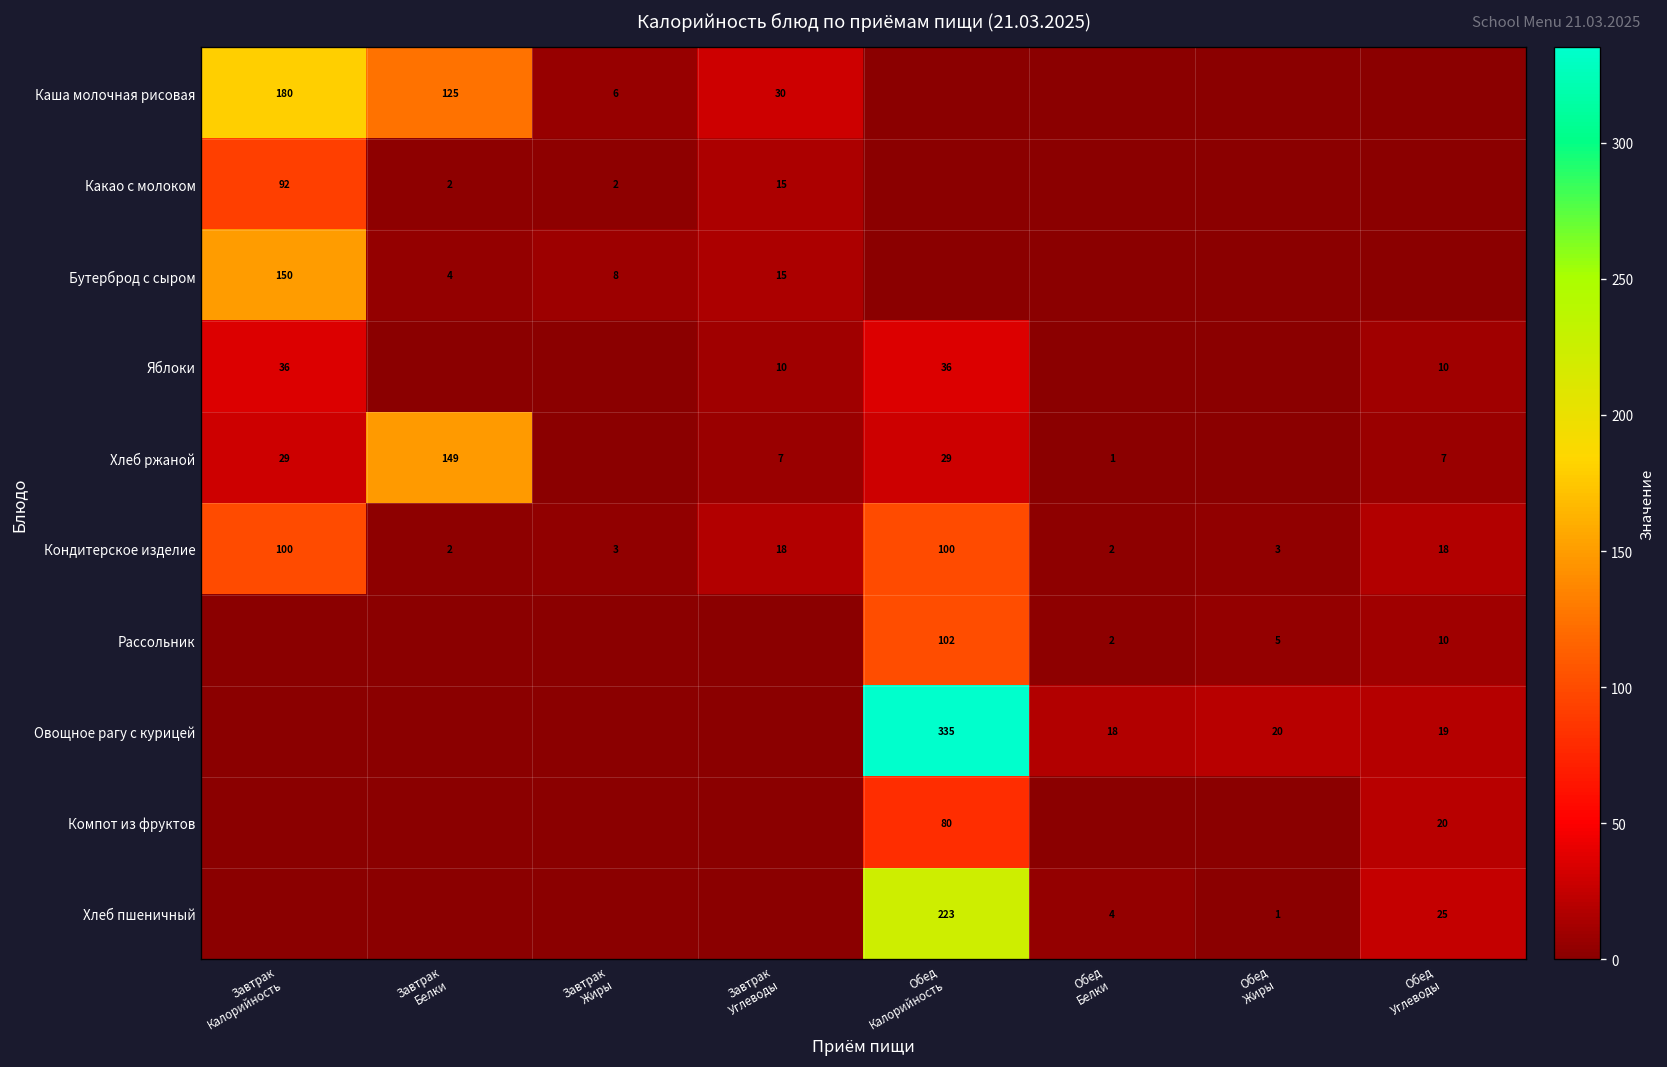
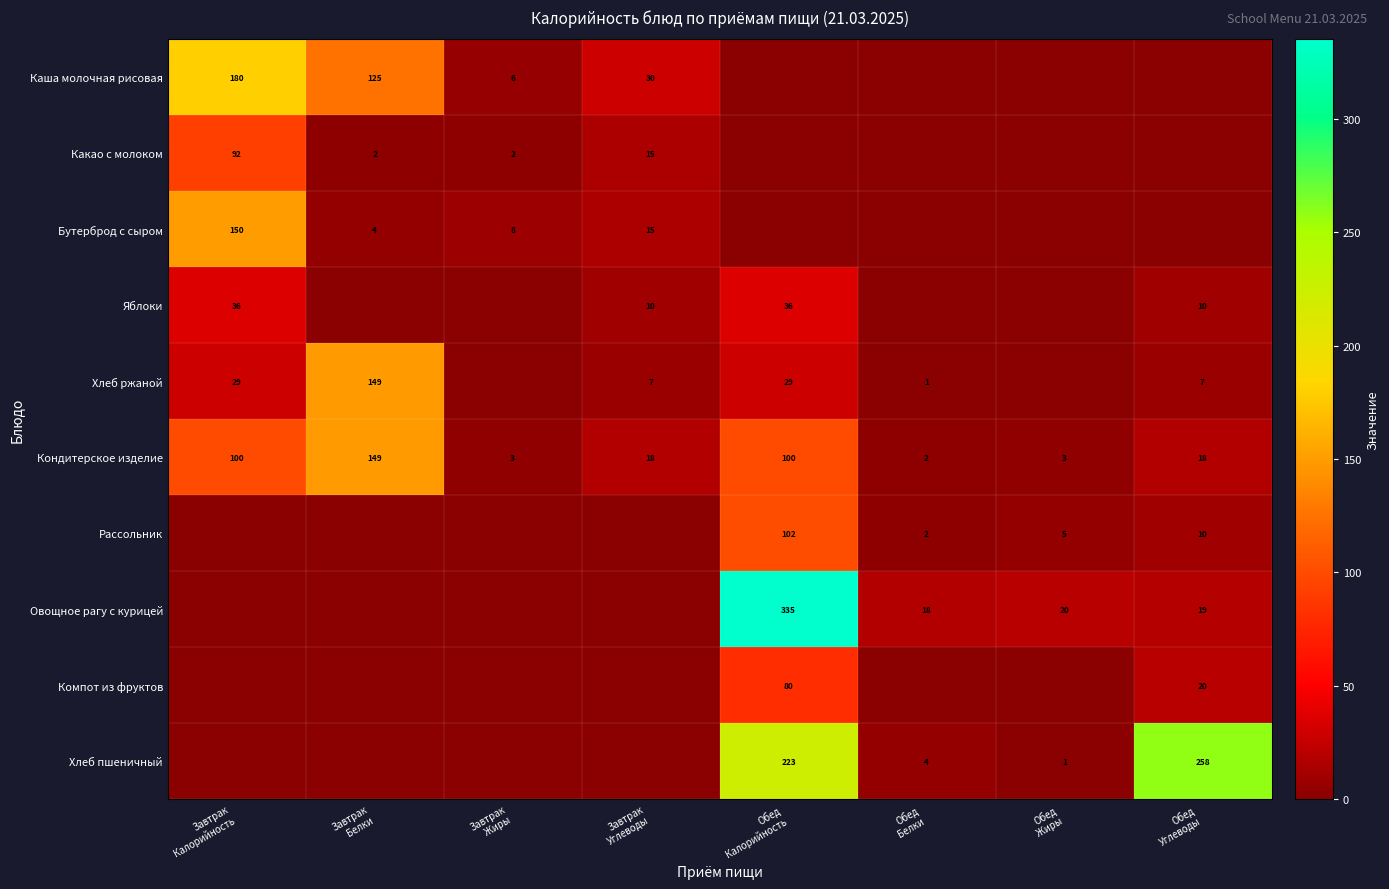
  {
    "Каша молочная рисовая": {
      "Завтрак Калорийность": 180,
      "Завтрак Белки": 125,
      "Завтрак Жиры": 6,
      "Завтрак Углеводы": 30
    },
    "Какао с молоком": {
      "Завтрак Калорийность": 92,
      "Завтрак Белки": 2,
      "Завтрак Жиры": 2,
      "Завтрак Углеводы": 15
    },
    "Бутерброд с сыром": {
      "Завтрак Калорийность": 150,
      "Завтрак Белки": 4,
      "Завтрак Жиры": 8,
      "Завтрак Углеводы": 15
    },
    "Яблоки": {
      "Завтрак Калорийность": 36,
      "Завтрак Углеводы": 10,
      "Обед Калорийность": 36,
      "Обед Углеводы": 10
    },
    "Хлеб ржаной": {
      "Завтрак Калорийность": 29,
      "Завтрак Белки": 149,
      "Завтрак Углеводы": 7,
      "Обед Калорийность": 29,
      "Обед Белки": 1,
      "Обед Углеводы": 7
    },
    "Кондитерское изделие": {
      "Завтрак Калорийность": 100,
-     "Завтрак Белки": 2,
+     "Завтрак Белки": 149,
      "Завтрак Жиры": 3,
      "Завтрак Углеводы": 18,
      "Обед Калорийность": 100,
      "Обед Белки": 2,
      "Обед Жиры": 3,
      "Обед Углеводы": 18
    },
    "Рассольник": {
      "Обед Калорийность": 102,
      "Обед Белки": 2,
      "Обед Жиры": 5,
      "Обед Углеводы": 10
    },
    "Овощное рагу с курицей": {
      "Обед Калорийность": 335,
      "Обед Белки": 18,
      "Обед Жиры": 20,
      "Обед Углеводы": 19
    },
    "Компот из фруктов": {
      "Обед Калорийность": 80,
      "Обед Углеводы": 20
    },
    "Хлеб пшеничный": {
      "Обед Калорийность": 223,
      "Обед Белки": 4,
      "Обед Жиры": 1,
-     "Обед Углеводы": 25
+     "Обед Углеводы": 258
    }
  }
